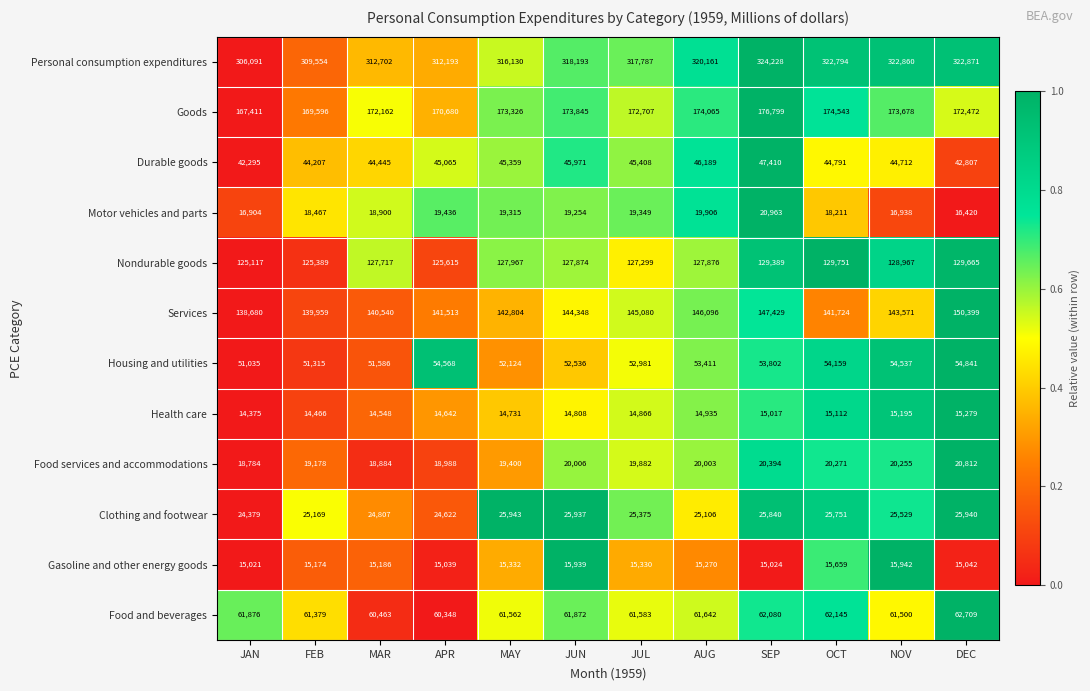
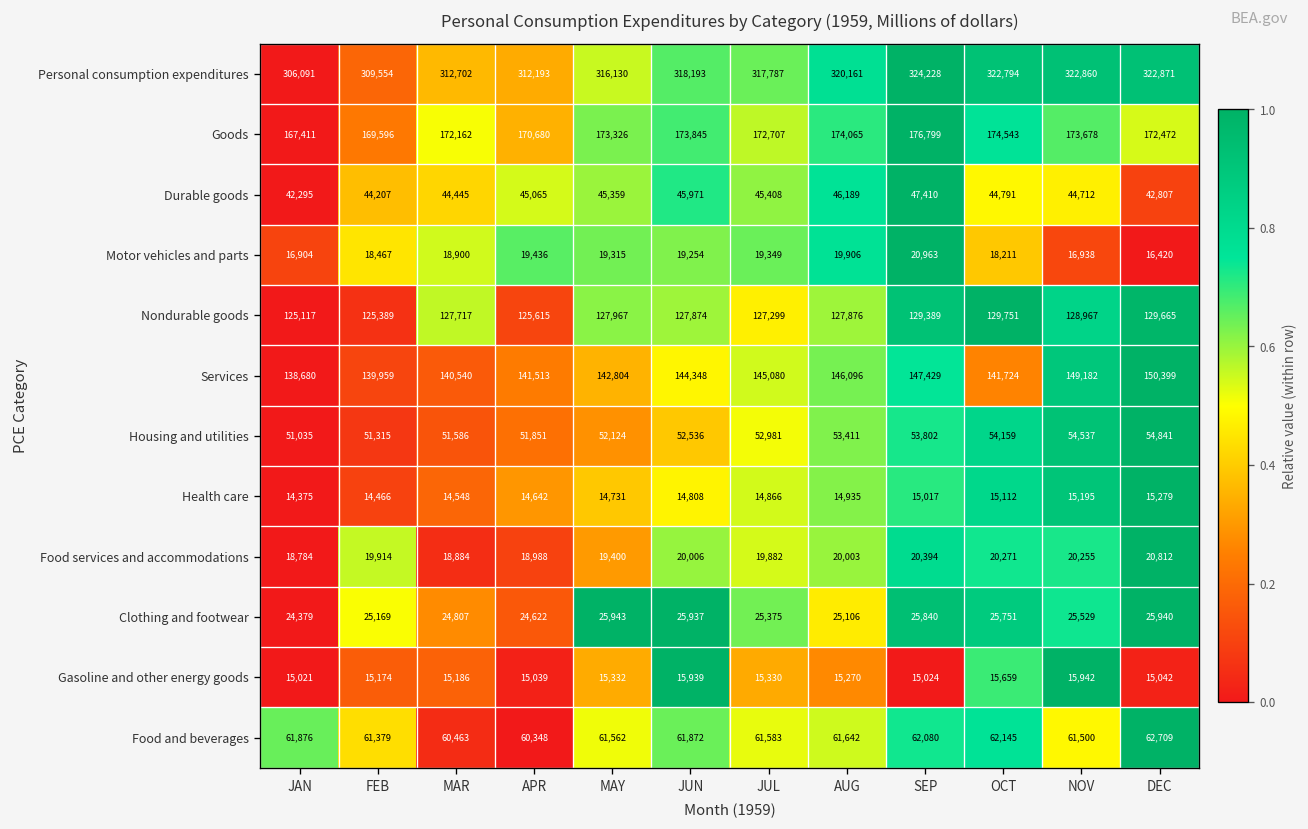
  {
    "Personal consumption expenditures": {
      "JAN": "306,091",
      "FEB": "309,554",
      "MAR": "312,702",
      "APR": "312,193",
      "MAY": "316,130",
      "JUN": "318,193",
      "JUL": "317,787",
      "AUG": "320,161",
      "SEP": "324,228",
      "OCT": "322,794",
      "NOV": "322,860",
      "DEC": "322,871"
    },
    "Goods": {
      "JAN": "167,411",
      "FEB": "169,596",
      "MAR": "172,162",
      "APR": "170,680",
      "MAY": "173,326",
      "JUN": "173,845",
      "JUL": "172,707",
      "AUG": "174,065",
      "SEP": "176,799",
      "OCT": "174,543",
      "NOV": "173,678",
      "DEC": "172,472"
    },
    "Durable goods": {
      "JAN": "42,295",
      "FEB": "44,207",
      "MAR": "44,445",
      "APR": "45,065",
      "MAY": "45,359",
      "JUN": "45,971",
      "JUL": "45,408",
      "AUG": "46,189",
      "SEP": "47,410",
      "OCT": "44,791",
      "NOV": "44,712",
      "DEC": "42,807"
    },
    "Motor vehicles and parts": {
      "JAN": "16,904",
      "FEB": "18,467",
      "MAR": "18,900",
      "APR": "19,436",
      "MAY": "19,315",
      "JUN": "19,254",
      "JUL": "19,349",
      "AUG": "19,906",
      "SEP": "20,963",
      "OCT": "18,211",
      "NOV": "16,938",
      "DEC": "16,420"
    },
    "Nondurable goods": {
      "JAN": "125,117",
      "FEB": "125,389",
      "MAR": "127,717",
      "APR": "125,615",
      "MAY": "127,967",
      "JUN": "127,874",
      "JUL": "127,299",
      "AUG": "127,876",
      "SEP": "129,389",
      "OCT": "129,751",
      "NOV": "128,967",
      "DEC": "129,665"
    },
    "Services": {
      "JAN": "138,680",
      "FEB": "139,959",
      "MAR": "140,540",
      "APR": "141,513",
      "MAY": "142,804",
      "JUN": "144,348",
      "JUL": "145,080",
      "AUG": "146,096",
      "SEP": "147,429",
      "OCT": "141,724",
-     "NOV": "143,571",
+     "NOV": "149,182",
      "DEC": "150,399"
    },
    "Housing and utilities": {
      "JAN": "51,035",
      "FEB": "51,315",
      "MAR": "51,586",
-     "APR": "54,568",
+     "APR": "51,851",
      "MAY": "52,124",
      "JUN": "52,536",
      "JUL": "52,981",
      "AUG": "53,411",
      "SEP": "53,802",
      "OCT": "54,159",
      "NOV": "54,537",
      "DEC": "54,841"
    },
    "Health care": {
      "JAN": "14,375",
      "FEB": "14,466",
      "MAR": "14,548",
      "APR": "14,642",
      "MAY": "14,731",
      "JUN": "14,808",
      "JUL": "14,866",
      "AUG": "14,935",
      "SEP": "15,017",
      "OCT": "15,112",
      "NOV": "15,195",
      "DEC": "15,279"
    },
    "Food services and accommodations": {
      "JAN": "18,784",
-     "FEB": "19,178",
+     "FEB": "19,914",
      "MAR": "18,884",
      "APR": "18,988",
      "MAY": "19,400",
      "JUN": "20,006",
      "JUL": "19,882",
      "AUG": "20,003",
      "SEP": "20,394",
      "OCT": "20,271",
      "NOV": "20,255",
      "DEC": "20,812"
    },
    "Clothing and footwear": {
      "JAN": "24,379",
      "FEB": "25,169",
      "MAR": "24,807",
      "APR": "24,622",
      "MAY": "25,943",
      "JUN": "25,937",
      "JUL": "25,375",
      "AUG": "25,106",
      "SEP": "25,840",
      "OCT": "25,751",
      "NOV": "25,529",
      "DEC": "25,940"
    },
    "Gasoline and other energy goods": {
      "JAN": "15,021",
      "FEB": "15,174",
      "MAR": "15,186",
      "APR": "15,039",
      "MAY": "15,332",
      "JUN": "15,939",
      "JUL": "15,330",
      "AUG": "15,270",
      "SEP": "15,024",
      "OCT": "15,659",
      "NOV": "15,942",
      "DEC": "15,042"
    },
    "Food and beverages": {
      "JAN": "61,876",
      "FEB": "61,379",
      "MAR": "60,463",
      "APR": "60,348",
      "MAY": "61,562",
      "JUN": "61,872",
      "JUL": "61,583",
      "AUG": "61,642",
      "SEP": "62,080",
      "OCT": "62,145",
      "NOV": "61,500",
      "DEC": "62,709"
    }
  }
